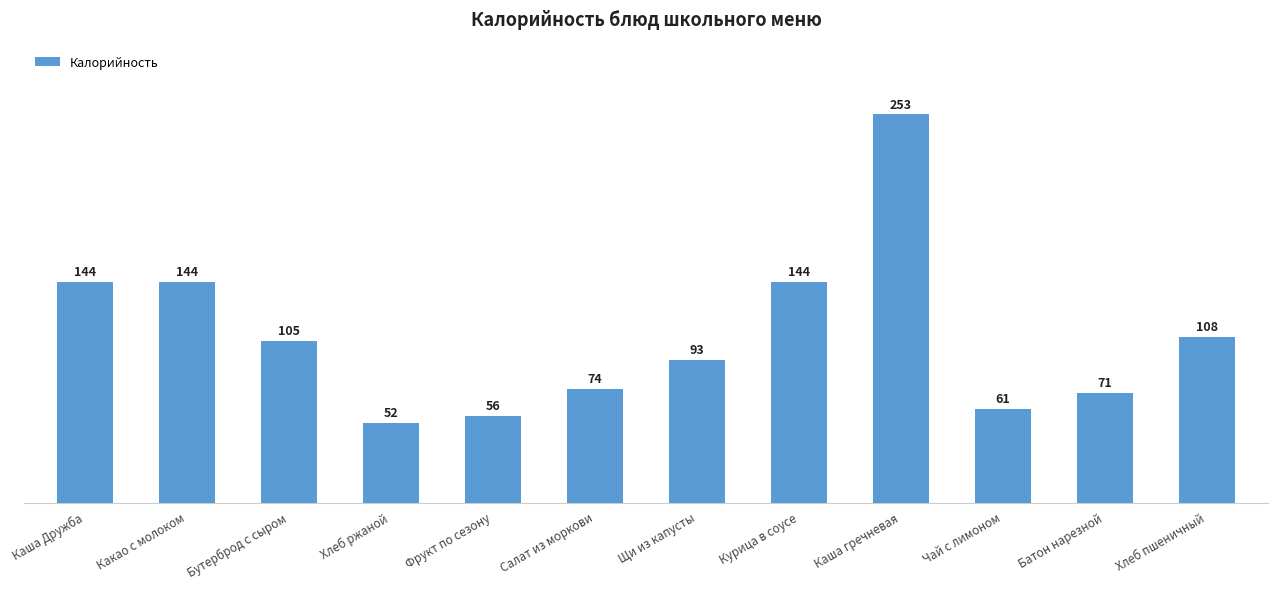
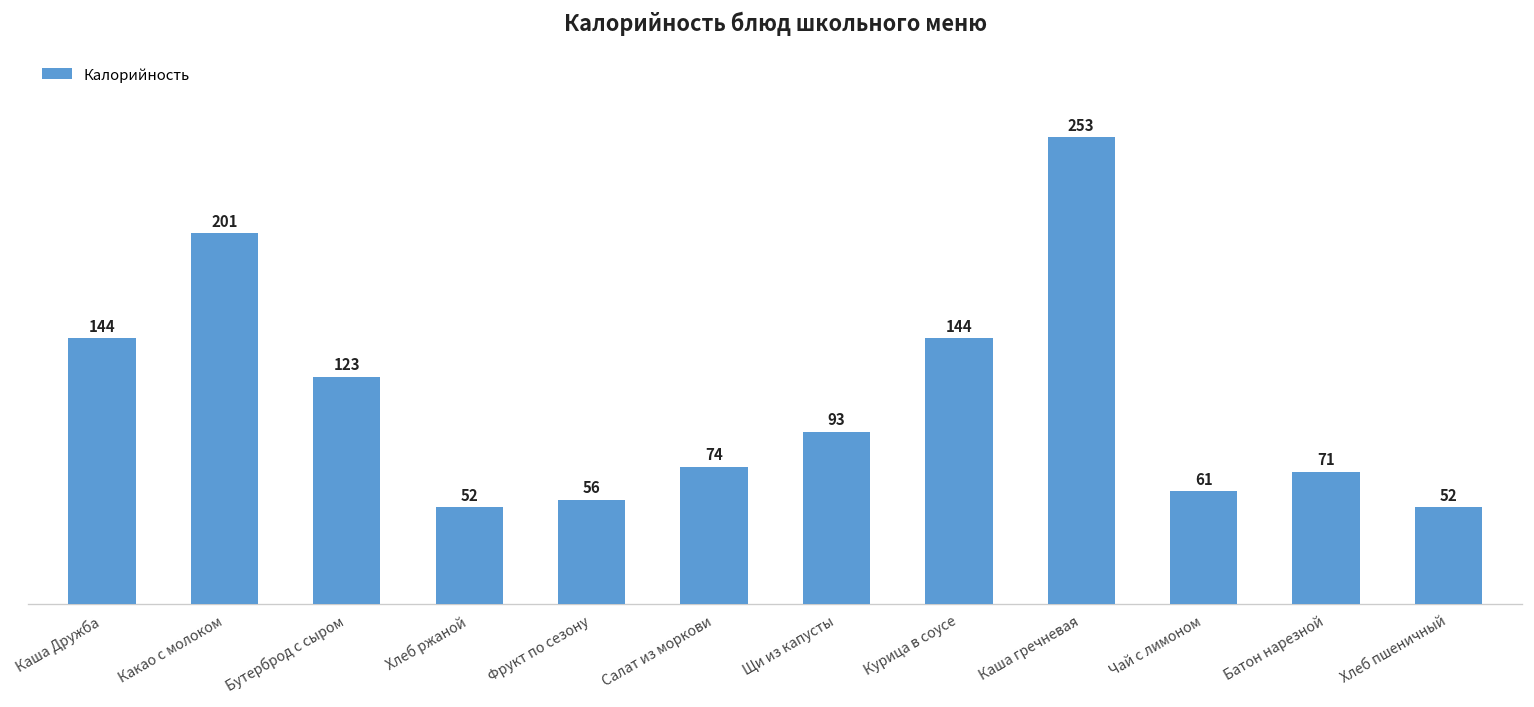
  {
    "Каша Дружба": 144,
-   "Какао с молоком": 144,
-   "Бутерброд с сыром": 105,
+   "Какао с молоком": 201,
+   "Бутерброд с сыром": 123,
    "Хлеб ржаной": 52,
    "Фрукт по сезону": 56,
    "Салат из моркови": 74,
    "Щи из капусты": 93,
    "Курица в соусе": 144,
    "Каша гречневая": 253,
    "Чай с лимоном": 61,
    "Батон нарезной": 71,
-   "Хлеб пшеничный": 108
+   "Хлеб пшеничный": 52
  }
